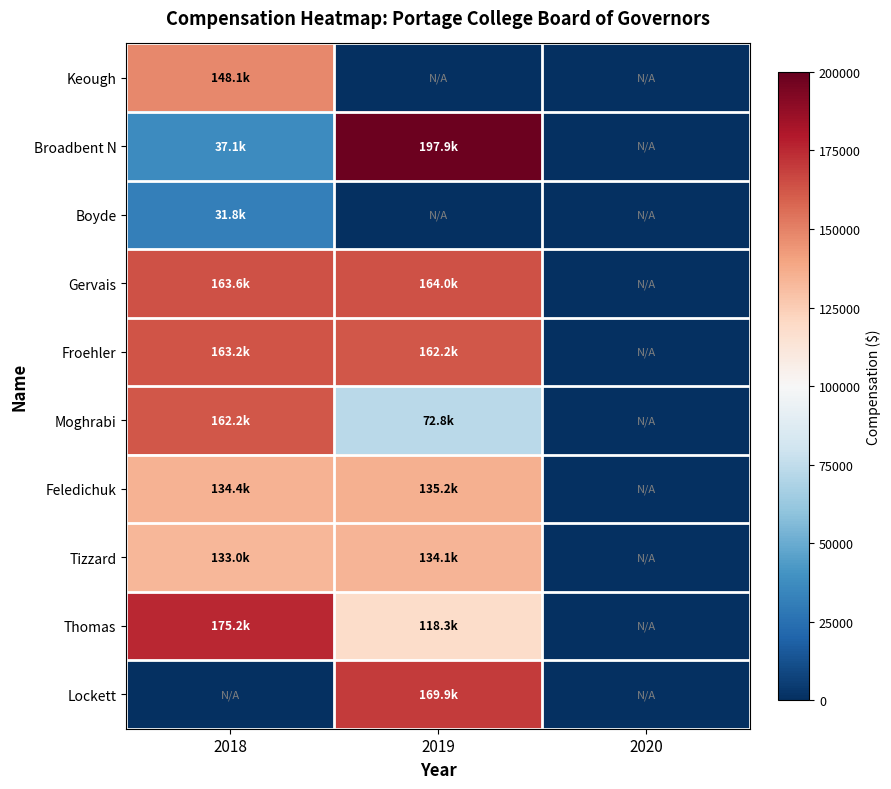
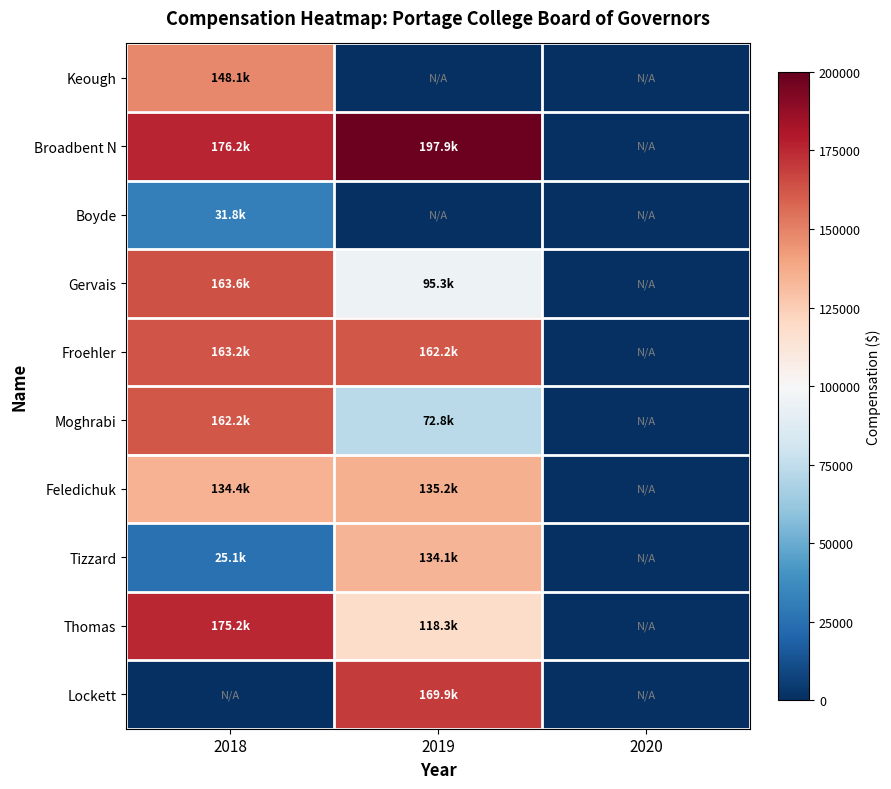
  {
    "Keough": {
      "2018": "148.1k"
    },
    "Broadbent N": {
-     "2018": "37.1k",
+     "2018": "176.2k",
      "2019": "197.9k"
    },
    "Boyde": {
      "2018": "31.8k"
    },
    "Gervais": {
      "2018": "163.6k",
-     "2019": "164.0k"
+     "2019": "95.3k"
    },
    "Froehler": {
      "2018": "163.2k",
      "2019": "162.2k"
    },
    "Moghrabi": {
      "2018": "162.2k",
      "2019": "72.8k"
    },
    "Feledichuk": {
      "2018": "134.4k",
      "2019": "135.2k"
    },
    "Tizzard": {
-     "2018": "133.0k",
+     "2018": "25.1k",
      "2019": "134.1k"
    },
    "Thomas": {
      "2018": "175.2k",
      "2019": "118.3k"
    },
    "Lockett": {
      "2019": "169.9k"
    }
  }
